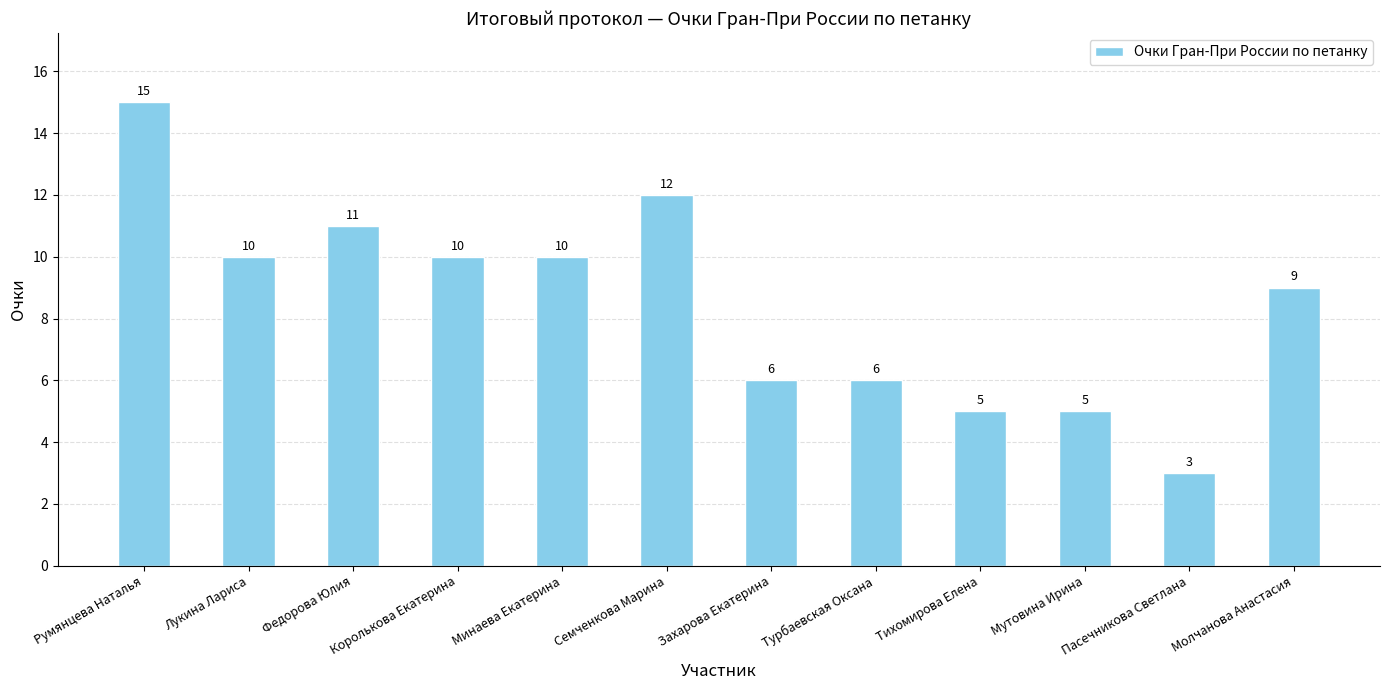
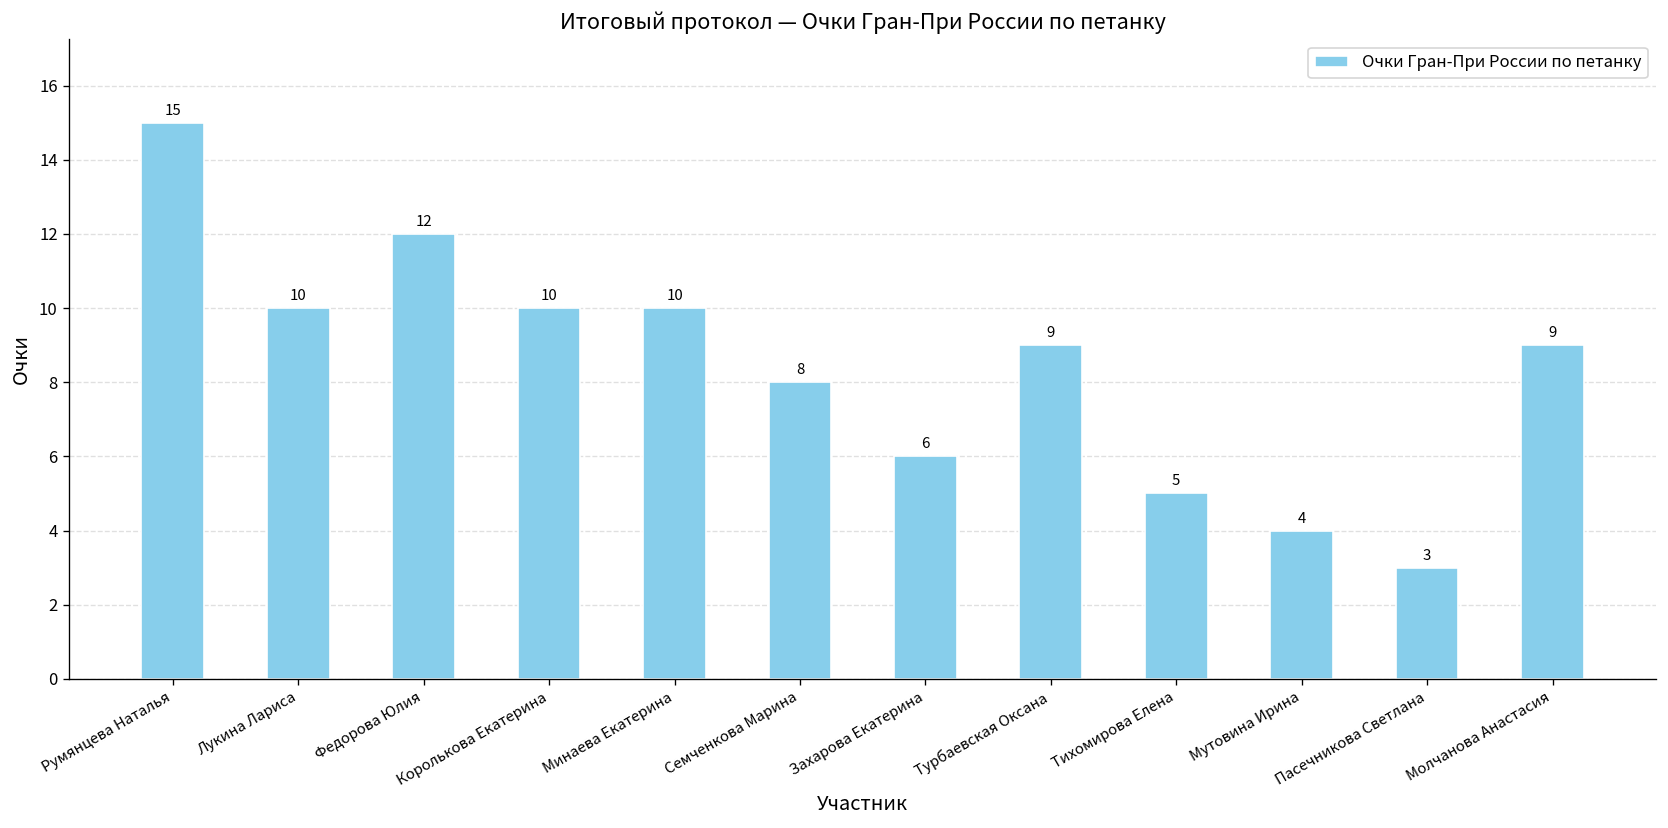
  {
    "Румянцева Наталья": 15,
    "Лукина Лариса": 10,
-   "Федорова Юлия": 11,
+   "Федорова Юлия": 12,
    "Королькова Екатерина": 10,
    "Минаева Екатерина": 10,
-   "Семченкова Марина": 12,
+   "Семченкова Марина": 8,
    "Захарова Екатерина": 6,
-   "Турбаевская Оксана": 6,
+   "Турбаевская Оксана": 9,
    "Тихомирова Елена": 5,
-   "Мутовина Ирина": 5,
+   "Мутовина Ирина": 4,
    "Пасечникова Светлана": 3,
    "Молчанова Анастасия": 9
  }
